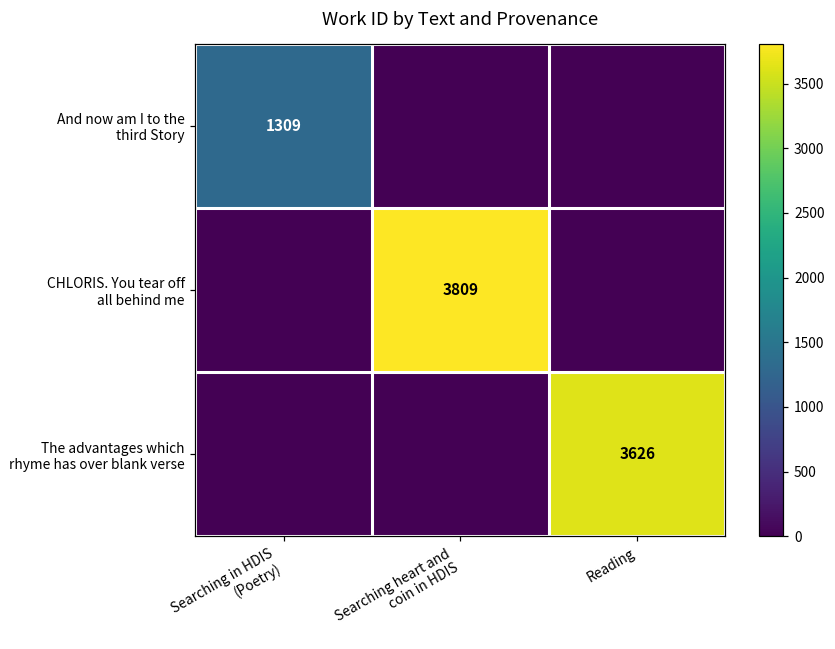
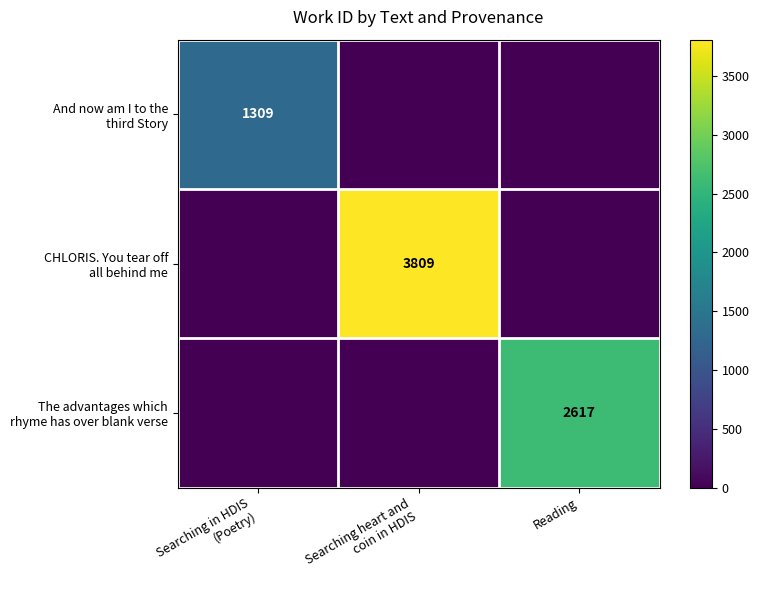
  {
    "And now am I to the third Story": {
      "Searching in HDIS (Poetry)": 1309
    },
    "CHLORIS. You tear off all behind me": {
      "Searching heart and coin in HDIS": 3809
    },
    "The advantages which rhyme has over blank verse": {
-     "Reading": 3626
+     "Reading": 2617
    }
  }
